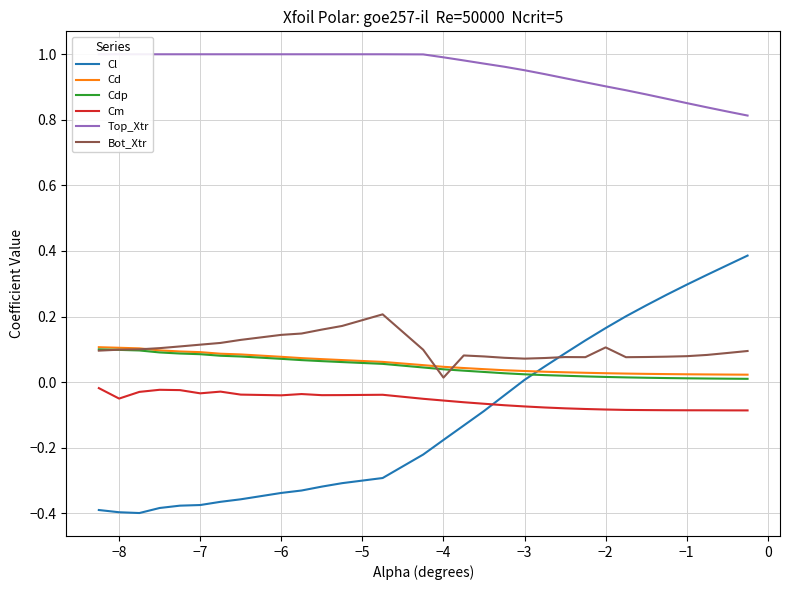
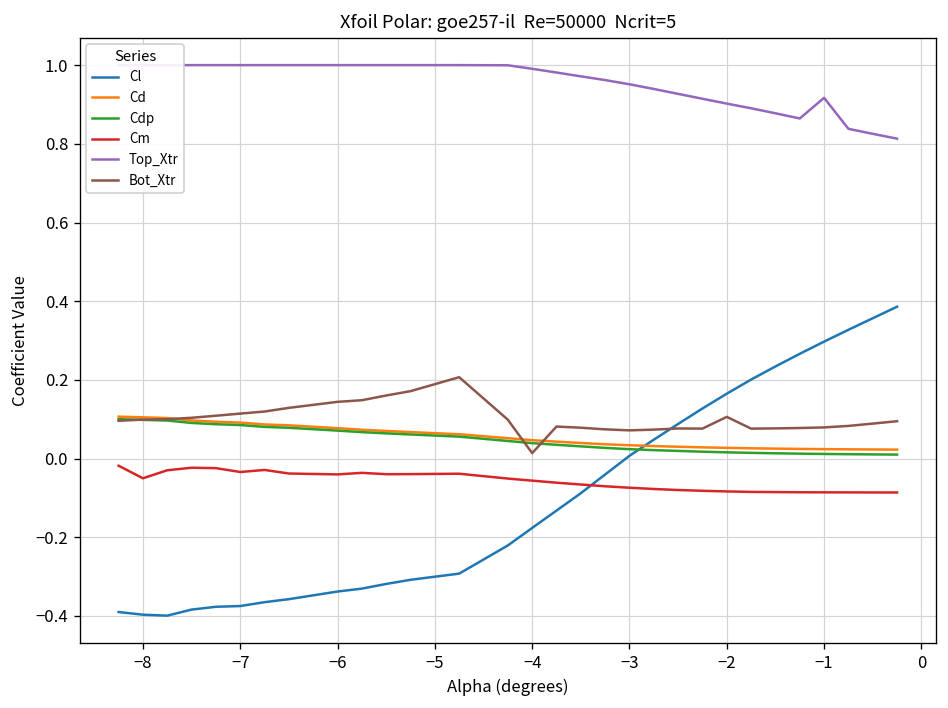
  {
    "Cl": {
      "−8": -0.40,
      "−7": -0.37,
      "−6": -0.34,
      "−4": -0.18,
      "−3": 0.01,
      "−2": 0.16,
      "−1": 0.30
    },
    "Cd": {
      "−3": 0.03,
      "−2": 0.03,
      "−1": 0.02
    },
    "Cdp": {
      "−3": 0.02,
      "−2": 0.02,
      "−1": 0.01
    },
    "Cm": {
      "−8": -0.05,
      "−7": -0.03,
      "−6": -0.04,
      "−4": -0.06,
      "−3": -0.07,
      "−2": -0.08,
      "−1": -0.09
    },
    "Top_Xtr": {
      "−7": 1.00,
      "−6": 1.00,
      "−4": 0.99,
      "−3": 0.95,
      "−2": 0.90,
-     "−1": 0.85
+     "−1": 0.92
    },
    "Bot_Xtr": {
      "−7": 0.11,
      "−6": 0.14,
      "−4": 0.01,
      "−3": 0.07,
      "−2": 0.11,
      "−1": 0.08
    }
  }
